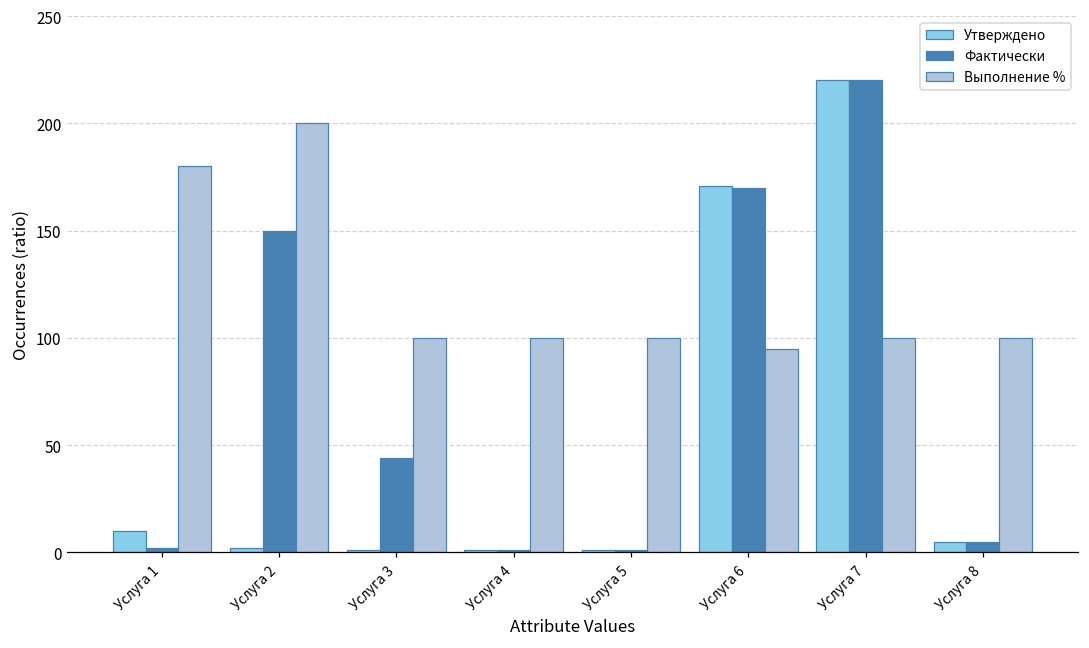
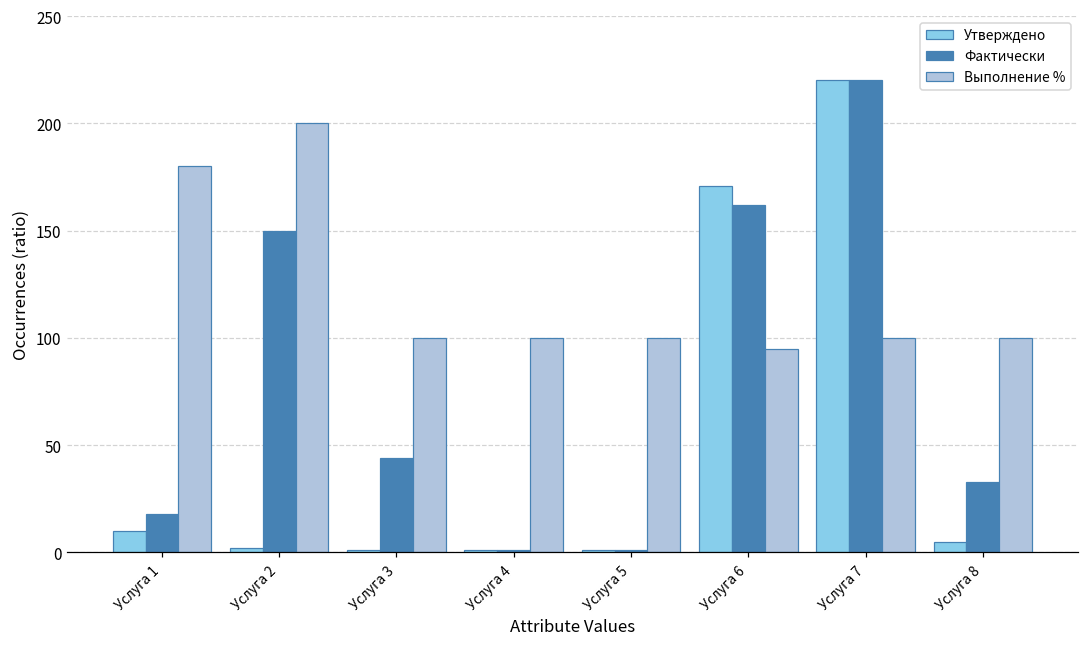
  {
    "Фактически": {
-     "Услуга 1": 2,
+     "Услуга 1": 18,
      "Услуга 2": 150,
      "Услуга 3": 44,
-     "Услуга 6": 170,
+     "Услуга 6": 162,
      "Услуга 7": 220,
-     "Услуга 8": 5
+     "Услуга 8": 33
    }
  }
